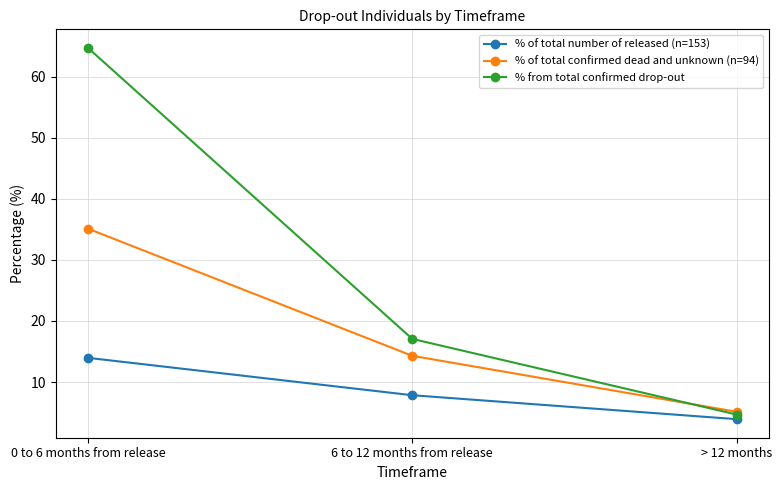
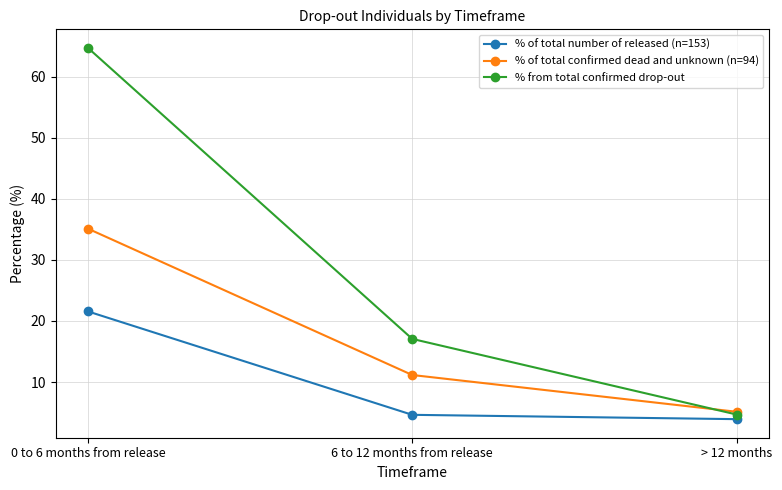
  {
    "% of total number of released (n=153)": {
-     "0 to 6 months from release": 14,
-     "6 to 12 months from release": 8,
+     "0 to 6 months from release": 22,
+     "6 to 12 months from release": 5,
      "> 12 months": 4
    },
    "% of total confirmed dead and unknown (n=94)": {
      "0 to 6 months from release": 35,
-     "6 to 12 months from release": 14,
+     "6 to 12 months from release": 11,
      "> 12 months": 5
    },
    "% from total confirmed drop-out": {
      "0 to 6 months from release": 65,
      "6 to 12 months from release": 17,
      "> 12 months": 5
    }
  }
